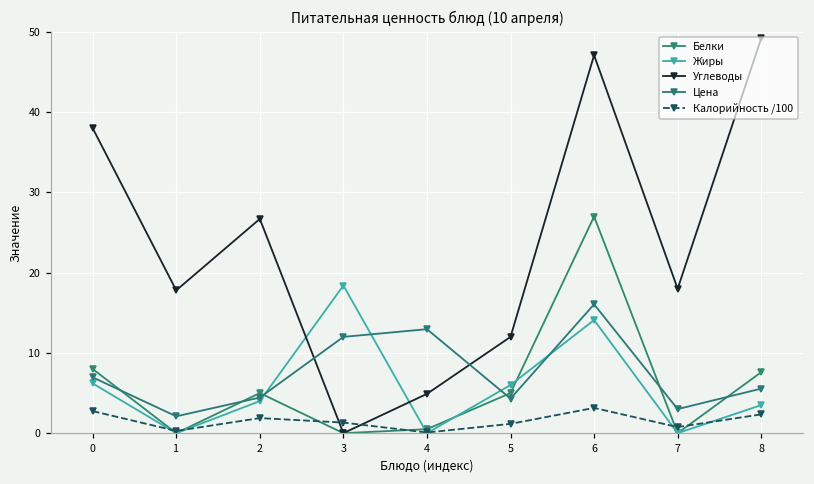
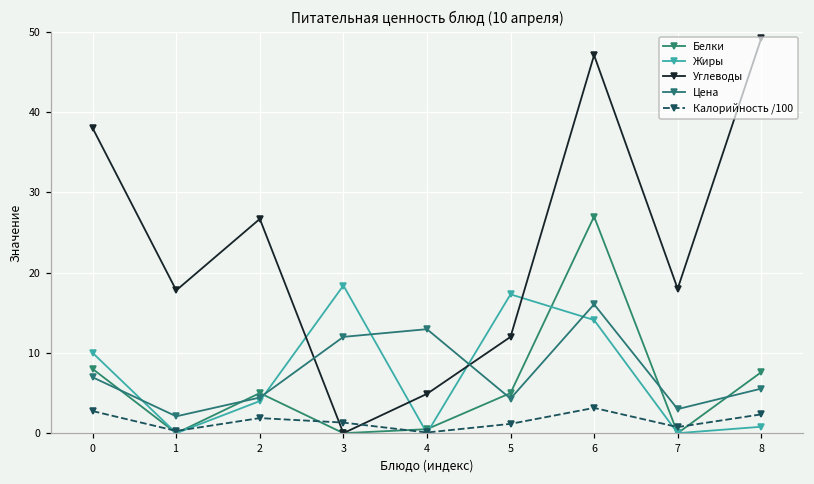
  {
    "Жиры": {
-     "0": 6,
+     "0": 10,
      "2": 4,
      "3": 18,
-     "5": 6,
+     "5": 17,
      "6": 14,
-     "8": 4
+     "8": 1
    },
    "Углеводы": {
      "0": 38,
      "1": 18,
      "2": 27,
      "4": 5,
      "5": 12,
      "6": 47,
      "7": 18
    }
  }
